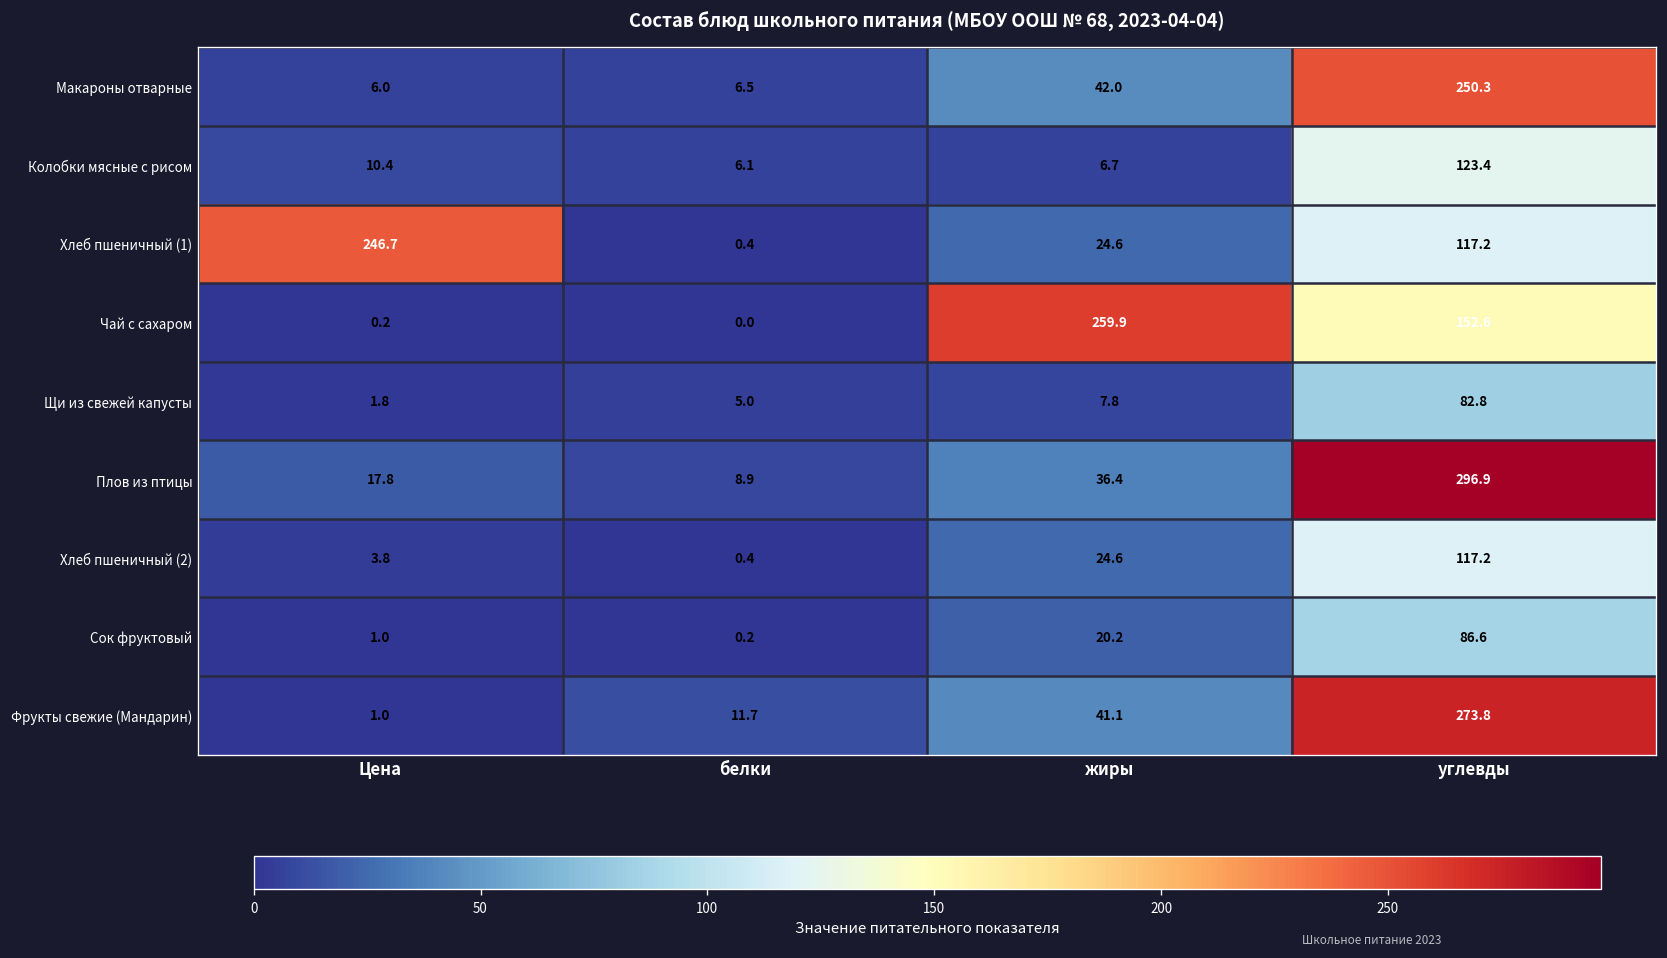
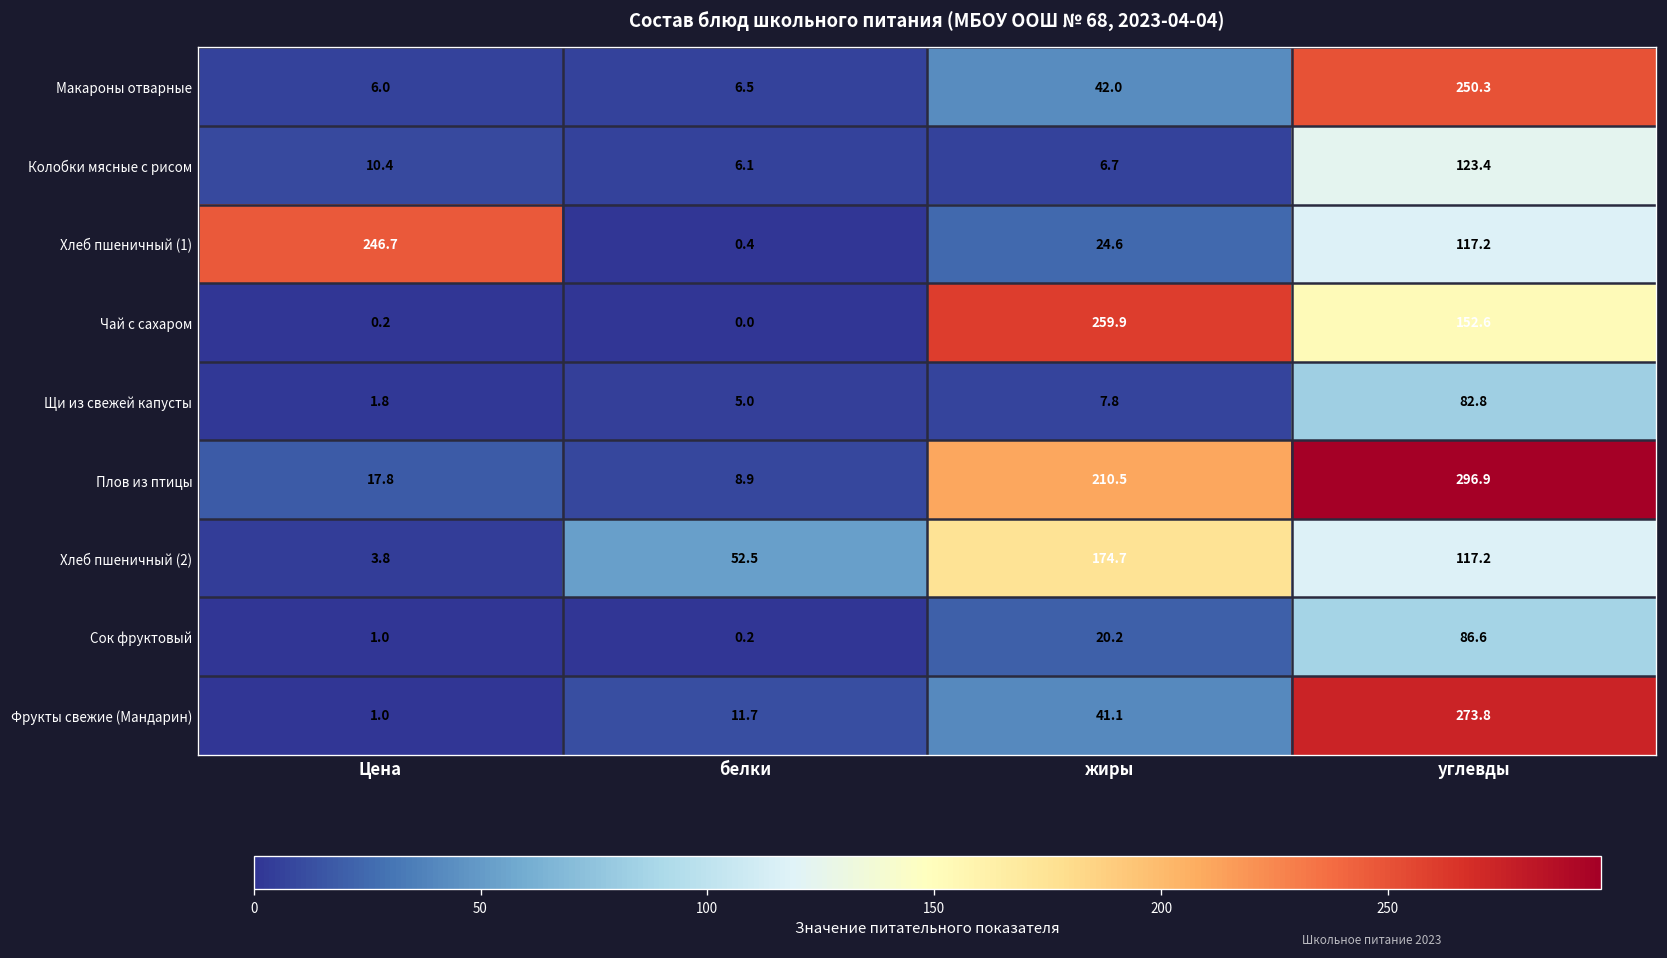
  {
    "Макароны отварные": {
      "Цена": 6.0,
      "белки": 6.5,
      "жиры": 42.0,
      "углевды": 250.3
    },
    "Колобки мясные с рисом": {
      "Цена": 10.4,
      "белки": 6.1,
      "жиры": 6.7,
      "углевды": 123.4
    },
    "Хлеб пшеничный (1)": {
      "Цена": 246.7,
      "белки": 0.4,
      "жиры": 24.6,
      "углевды": 117.2
    },
    "Чай с сахаром": {
      "Цена": 0.2,
      "белки": 0.0,
      "жиры": 259.9,
      "углевды": 152.6
    },
    "Щи из свежей капусты": {
      "Цена": 1.8,
      "белки": 5.0,
      "жиры": 7.8,
      "углевды": 82.8
    },
    "Плов из птицы": {
      "Цена": 17.8,
      "белки": 8.9,
-     "жиры": 36.4,
+     "жиры": 210.5,
      "углевды": 296.9
    },
    "Хлеб пшеничный (2)": {
      "Цена": 3.8,
-     "белки": 0.4,
-     "жиры": 24.6,
+     "белки": 52.5,
+     "жиры": 174.7,
      "углевды": 117.2
    },
    "Сок фруктовый": {
      "Цена": 1.0,
      "белки": 0.2,
      "жиры": 20.2,
      "углевды": 86.6
    },
    "Фрукты свежие (Мандарин)": {
      "Цена": 1.0,
      "белки": 11.7,
      "жиры": 41.1,
      "углевды": 273.8
    }
  }
